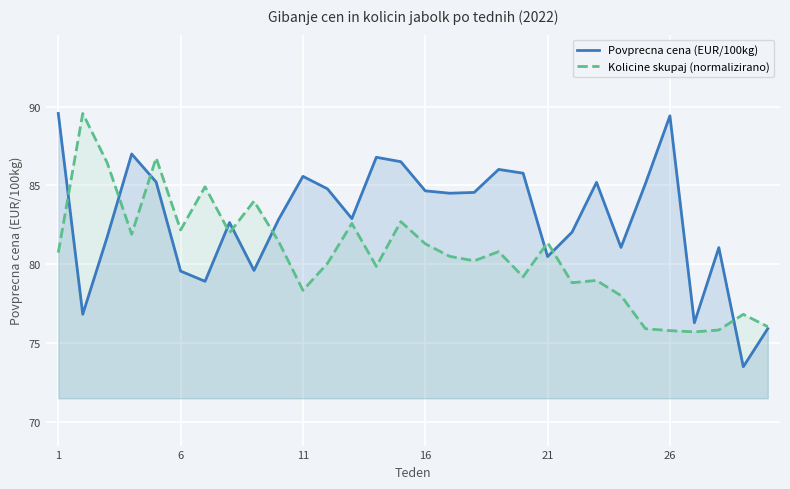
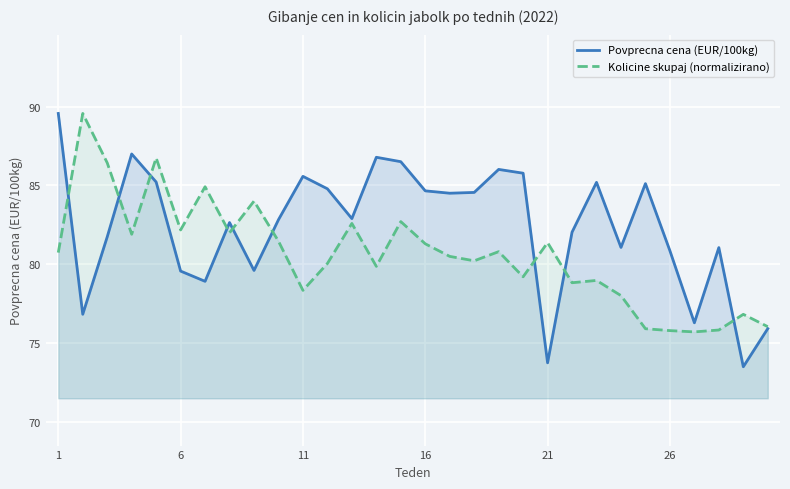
  {
    "Povprecna cena (EUR/100kg)": {
      "1": 89.6,
      "6": 79.6,
      "11": 85.6,
      "16": 84.7,
-     "21": 80.5,
-     "26": 89.4
+     "21": 73.8,
+     "26": 80.9
    },
    "Kolicine skupaj (normalizirano)": {
      "1": 80.7,
      "6": 82.2,
      "11": 78.3,
      "16": 81.3,
      "21": 81.4,
      "26": 75.8
    }
  }
